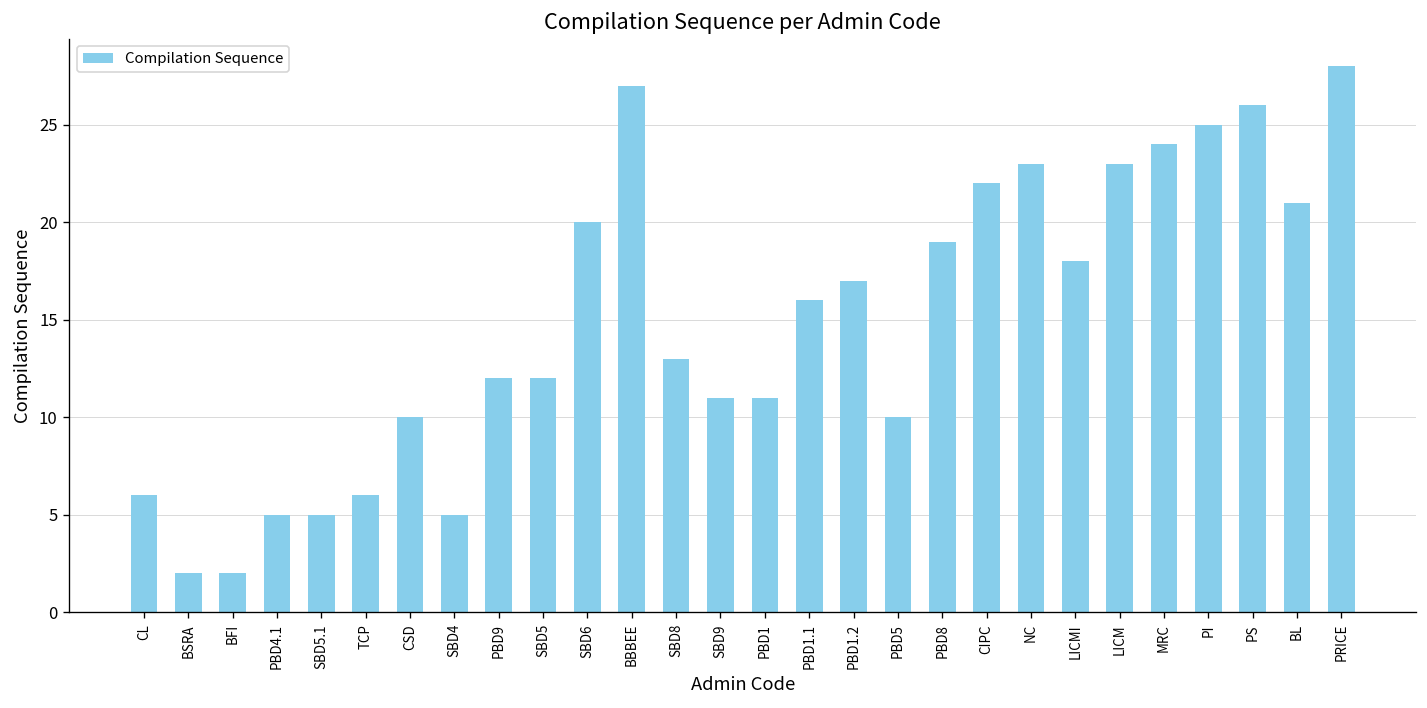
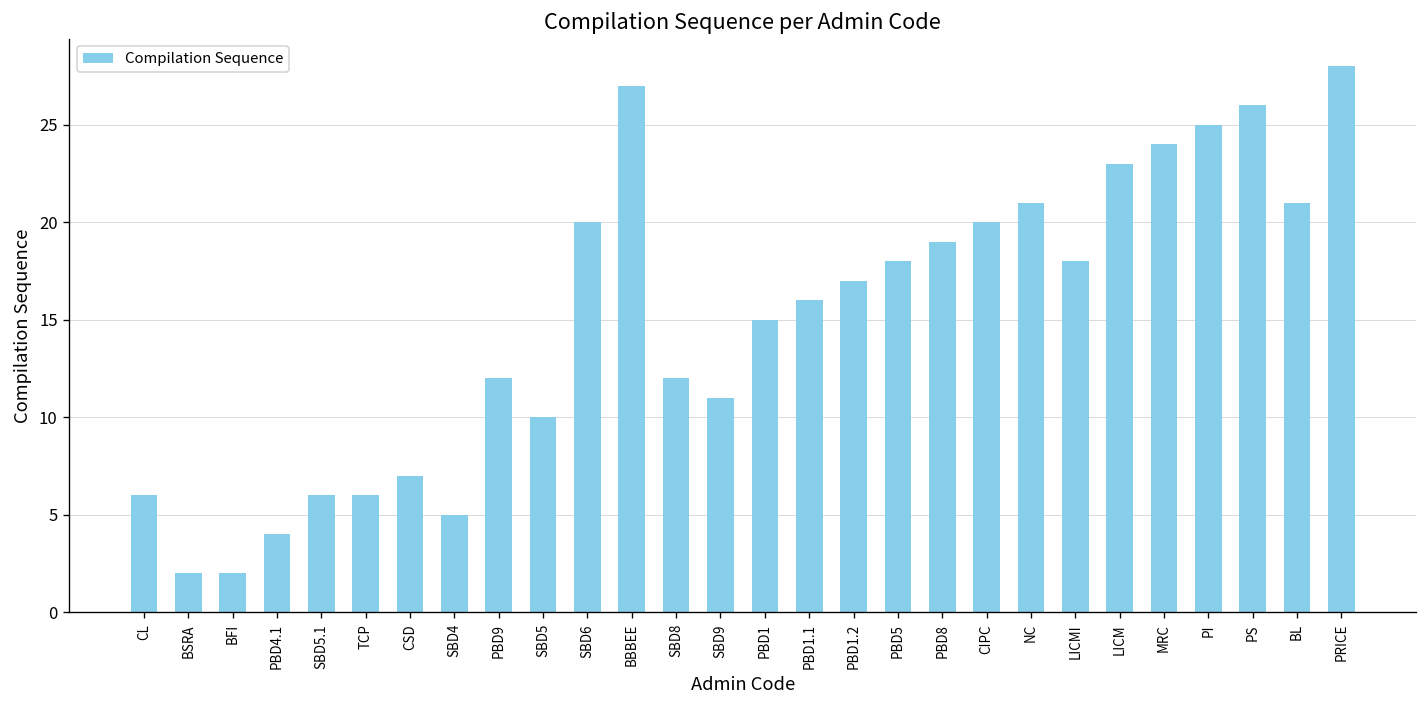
  {
    "CL": 6,
    "BSRA": 2,
    "BFI": 2,
-   "PBD4.1": 5,
-   "SBD5.1": 5,
+   "PBD4.1": 4,
+   "SBD5.1": 6,
    "TCP": 6,
-   "CSD": 10,
+   "CSD": 7,
    "SBD4": 5,
    "PBD9": 12,
-   "SBD5": 12,
+   "SBD5": 10,
    "SBD6": 20,
    "BBBEE": 27,
-   "SBD8": 13,
+   "SBD8": 12,
    "SBD9": 11,
-   "PBD1": 11,
+   "PBD1": 15,
    "PBD1.1": 16,
    "PBD1.2": 17,
-   "PBD5": 10,
+   "PBD5": 18,
    "PBD8": 19,
-   "CIPC": 22,
-   "NC": 23,
+   "CIPC": 20,
+   "NC": 21,
    "LICMI": 18,
    "LICM": 23,
    "MRC": 24,
    "PI": 25,
    "PS": 26,
    "BL": 21,
    "PRICE": 28
  }
